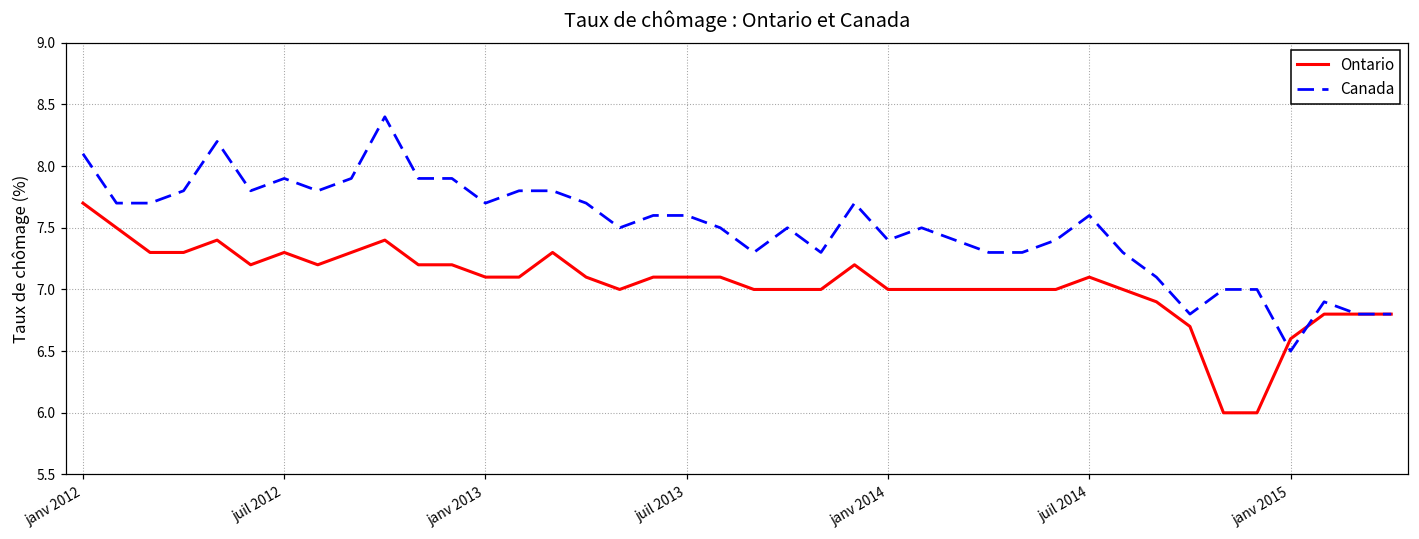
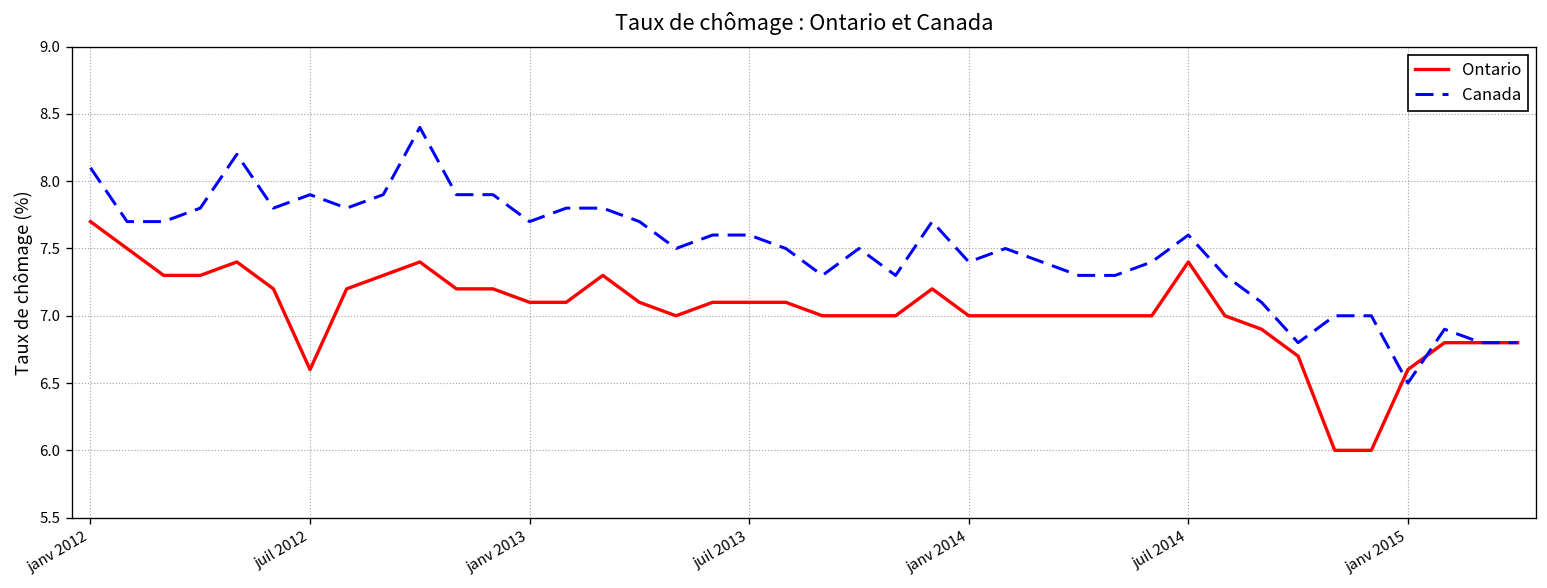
  {
    "Ontario": {
      "janv 2012": 7.7,
-     "juil 2012": 7.3,
+     "juil 2012": 6.6,
      "janv 2013": 7.1,
      "juil 2013": 7.1,
      "janv 2014": 7.0,
-     "juil 2014": 7.1,
+     "juil 2014": 7.4,
      "janv 2015": 6.6
    },
    "Canada": {
      "janv 2012": 8.1,
      "juil 2012": 7.9,
      "janv 2013": 7.7,
      "juil 2013": 7.6,
      "janv 2014": 7.4,
      "juil 2014": 7.6,
      "janv 2015": 6.5
    }
  }
